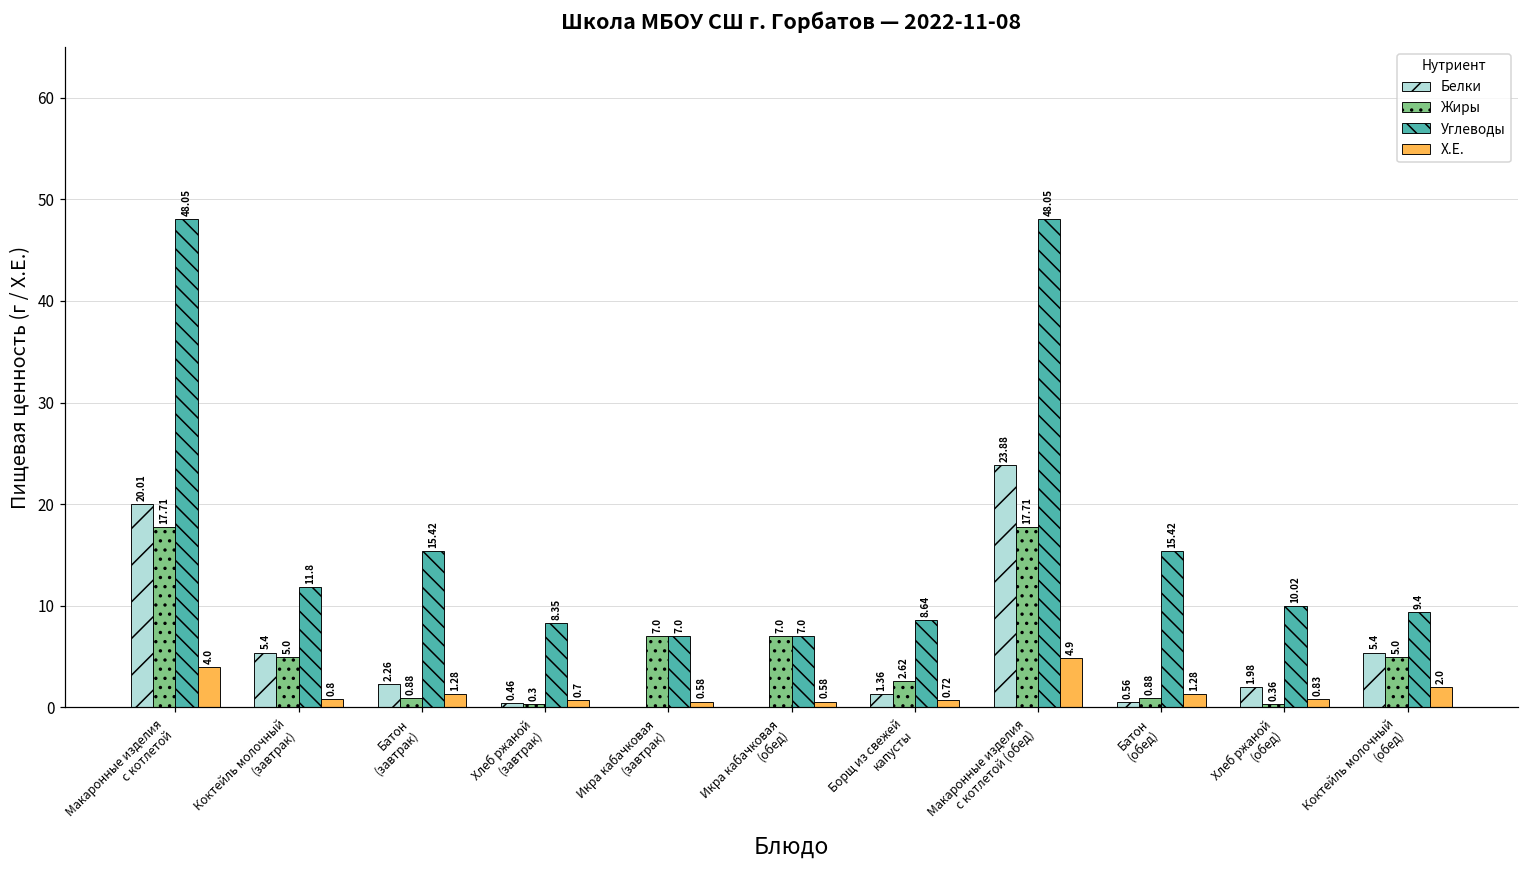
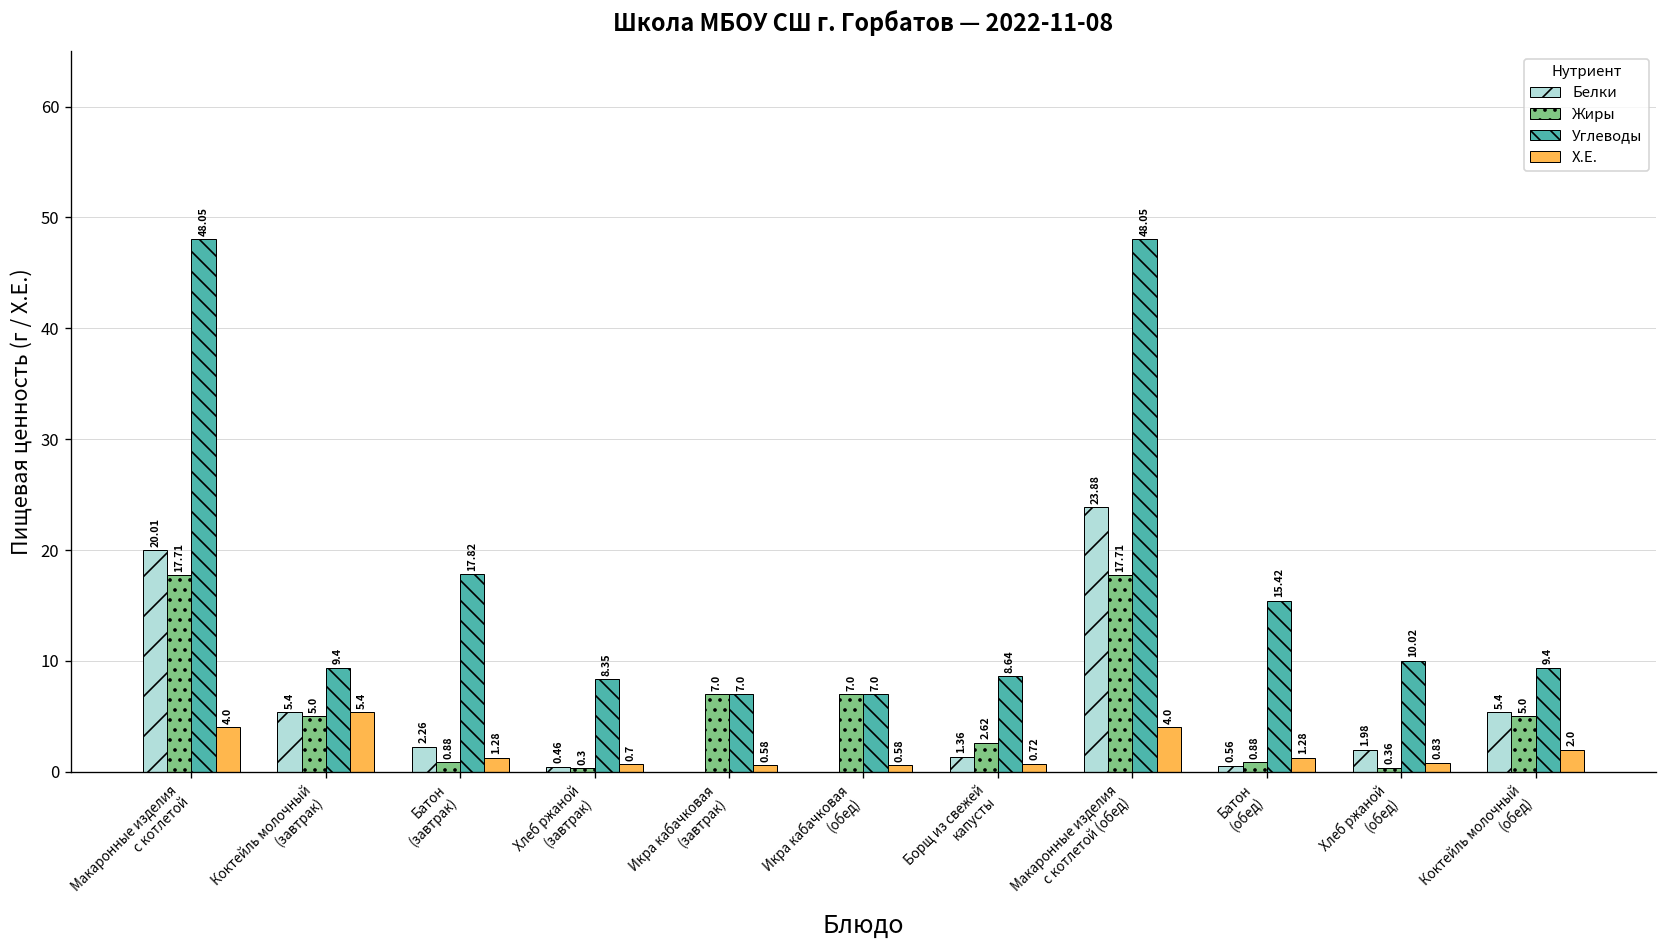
  {
    "Белки": {
      "Макаронные изделия с котлетой": 20.01,
      "Коктейль молочный (завтрак)": 5.4,
      "Батон (завтрак)": 2.26,
      "Хлеб ржаной (завтрак)": 0.46,
      "Борщ из свежей капусты": 1.36,
      "Макаронные изделия с котлетой (обед)": 23.88,
      "Батон (обед)": 0.56,
      "Хлеб ржаной (обед)": 1.98,
      "Коктейль молочный (обед)": 5.4
    },
    "Жиры": {
      "Макаронные изделия с котлетой": 17.71,
      "Коктейль молочный (завтрак)": 5.0,
      "Батон (завтрак)": 0.88,
      "Хлеб ржаной (завтрак)": 0.3,
      "Икра кабачковая (завтрак)": 7.0,
      "Икра кабачковая (обед)": 7.0,
      "Борщ из свежей капусты": 2.62,
      "Макаронные изделия с котлетой (обед)": 17.71,
      "Батон (обед)": 0.88,
      "Хлеб ржаной (обед)": 0.36,
      "Коктейль молочный (обед)": 5.0
    },
    "Углеводы": {
      "Макаронные изделия с котлетой": 48.05,
-     "Коктейль молочный (завтрак)": 11.8,
-     "Батон (завтрак)": 15.42,
+     "Коктейль молочный (завтрак)": 9.4,
+     "Батон (завтрак)": 17.82,
      "Хлеб ржаной (завтрак)": 8.35,
      "Икра кабачковая (завтрак)": 7.0,
      "Икра кабачковая (обед)": 7.0,
      "Борщ из свежей капусты": 8.64,
      "Макаронные изделия с котлетой (обед)": 48.05,
      "Батон (обед)": 15.42,
      "Хлеб ржаной (обед)": 10.02,
      "Коктейль молочный (обед)": 9.4
    },
    "Х.Е.": {
      "Макаронные изделия с котлетой": 4.0,
-     "Коктейль молочный (завтрак)": 0.8,
+     "Коктейль молочный (завтрак)": 5.4,
      "Батон (завтрак)": 1.28,
      "Хлеб ржаной (завтрак)": 0.7,
      "Икра кабачковая (завтрак)": 0.58,
      "Икра кабачковая (обед)": 0.58,
      "Борщ из свежей капусты": 0.72,
-     "Макаронные изделия с котлетой (обед)": 4.9,
+     "Макаронные изделия с котлетой (обед)": 4.0,
      "Батон (обед)": 1.28,
      "Хлеб ржаной (обед)": 0.83,
      "Коктейль молочный (обед)": 2.0
    }
  }
